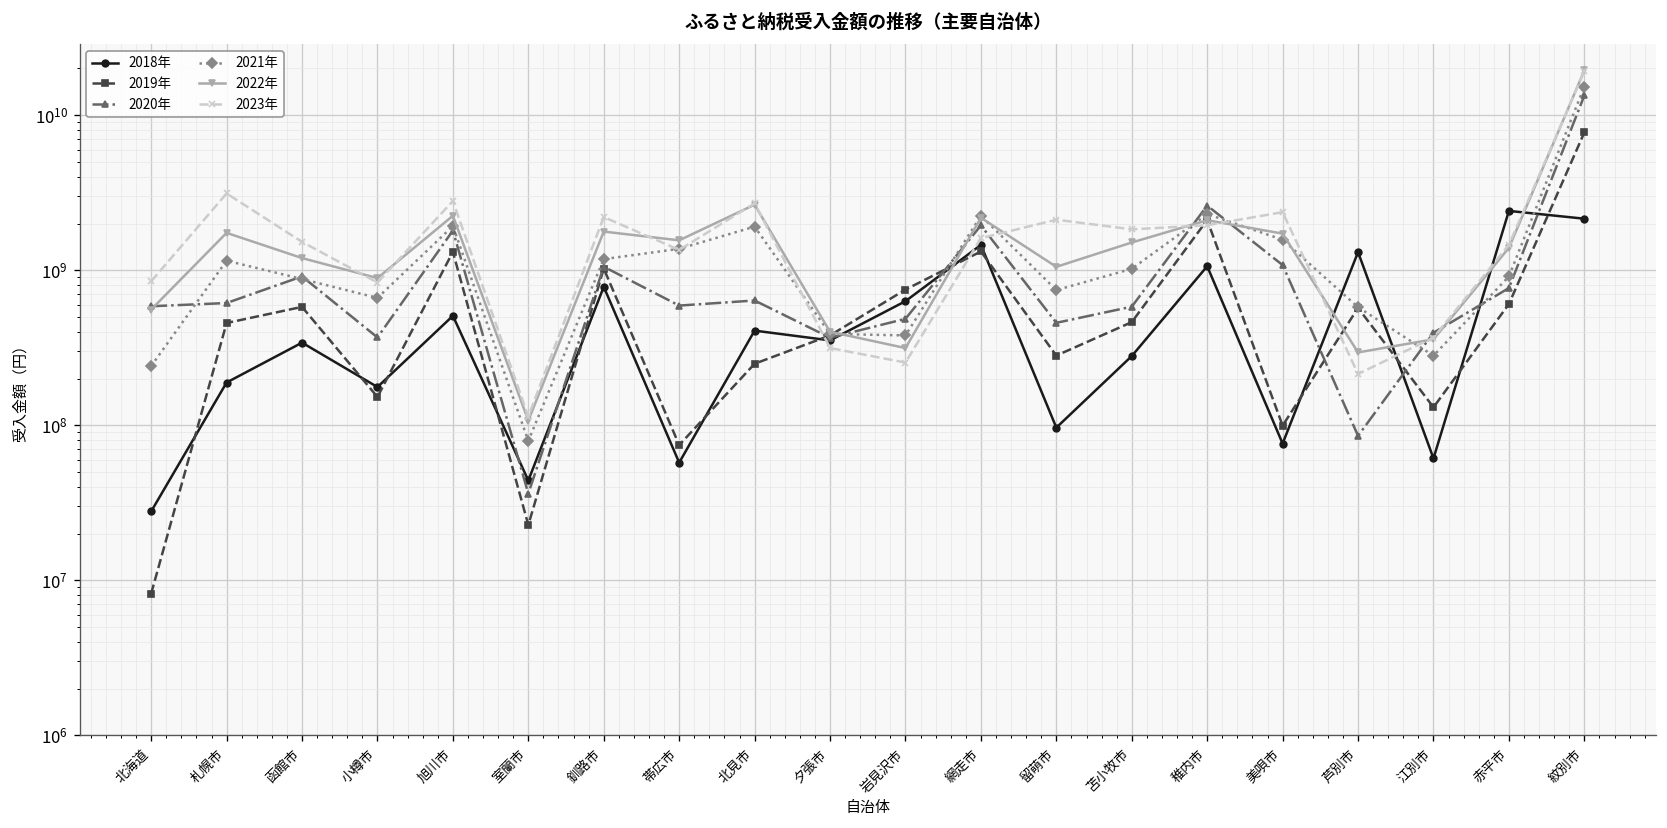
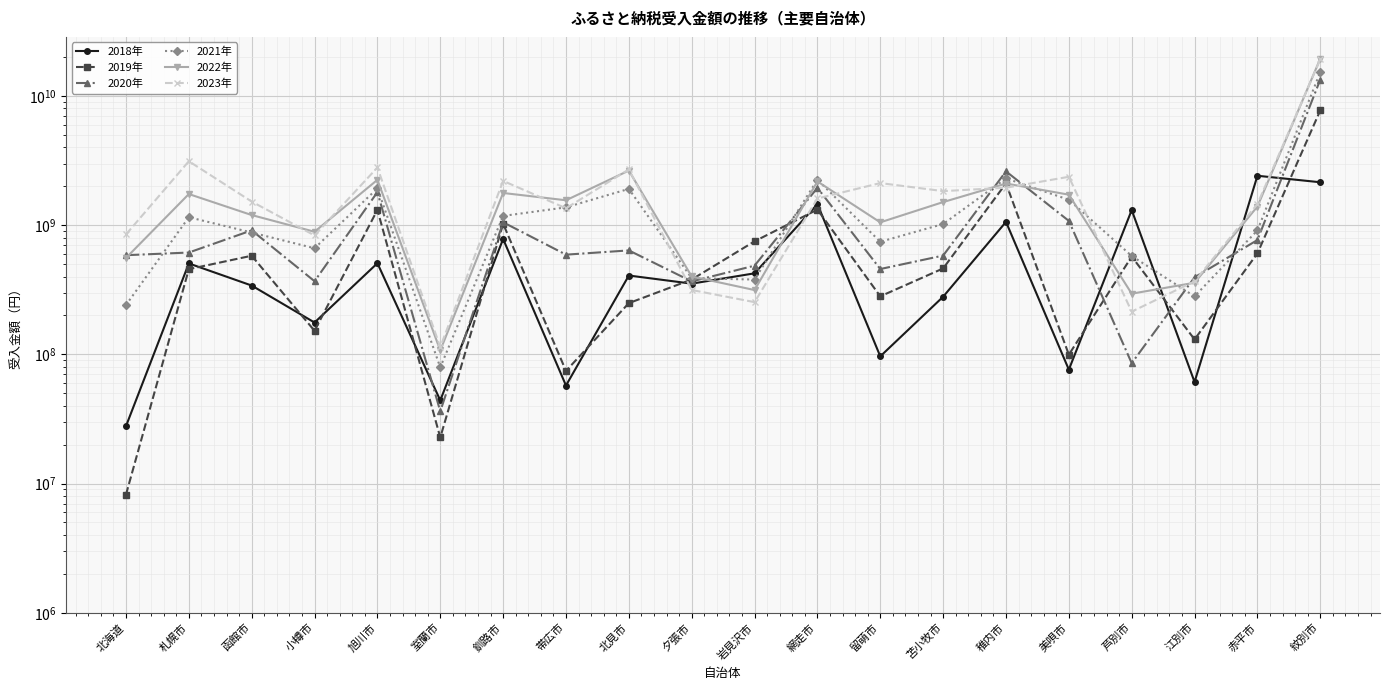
  {
    "2018年": {
      "北海道": 28000000,
-     "札幌市": 190000000,
+     "札幌市": 510000000,
      "函館市": 340000000,
      "小樽市": 180000000,
      "旭川市": 510000000,
      "室蘭市": 44000000,
      "釧路市": 800000000,
      "帯広市": 60000000,
      "北見市": 410000000,
-     "岩見沢市": 600000000,
+     "岩見沢市": 420000000,
      "網走市": 1500000000,
      "留萌市": 100000000,
      "苫小牧市": 280000000,
      "稚内市": 1100000000,
      "美唄市": 80000000,
      "芦別市": 1300000000,
      "江別市": 60000000,
      "赤平市": 2400000000,
      "紋別市": 2100000000
    }
  }
